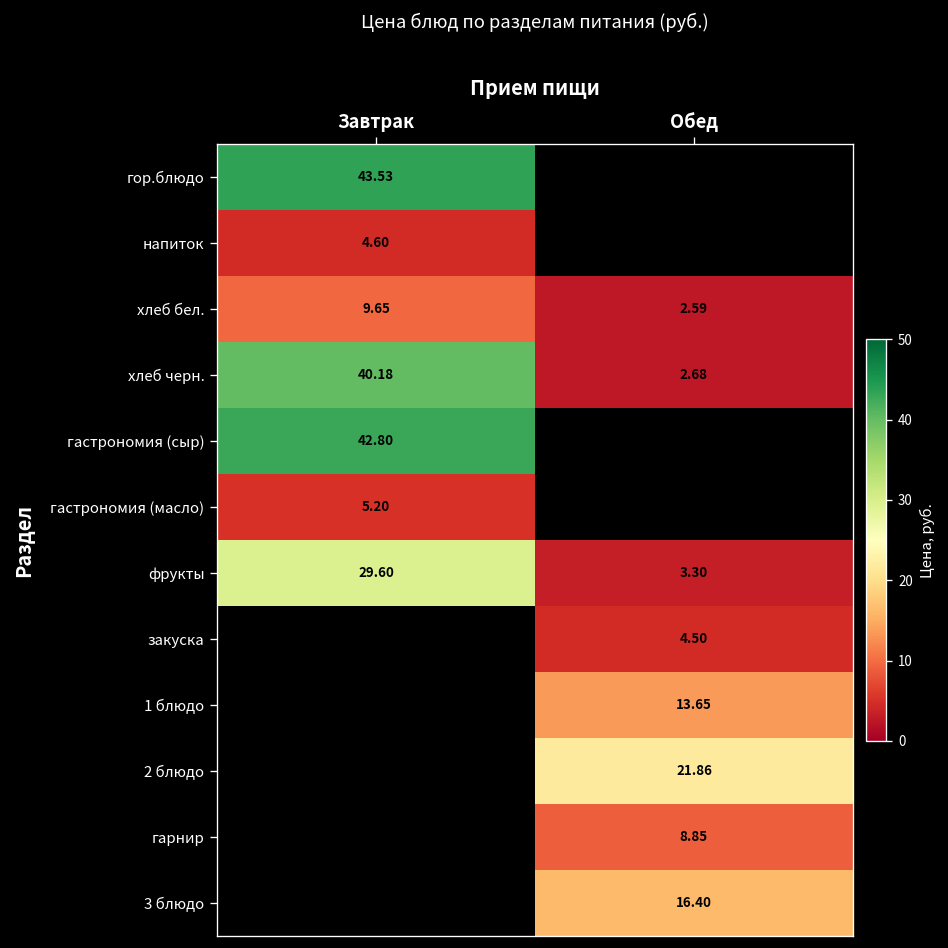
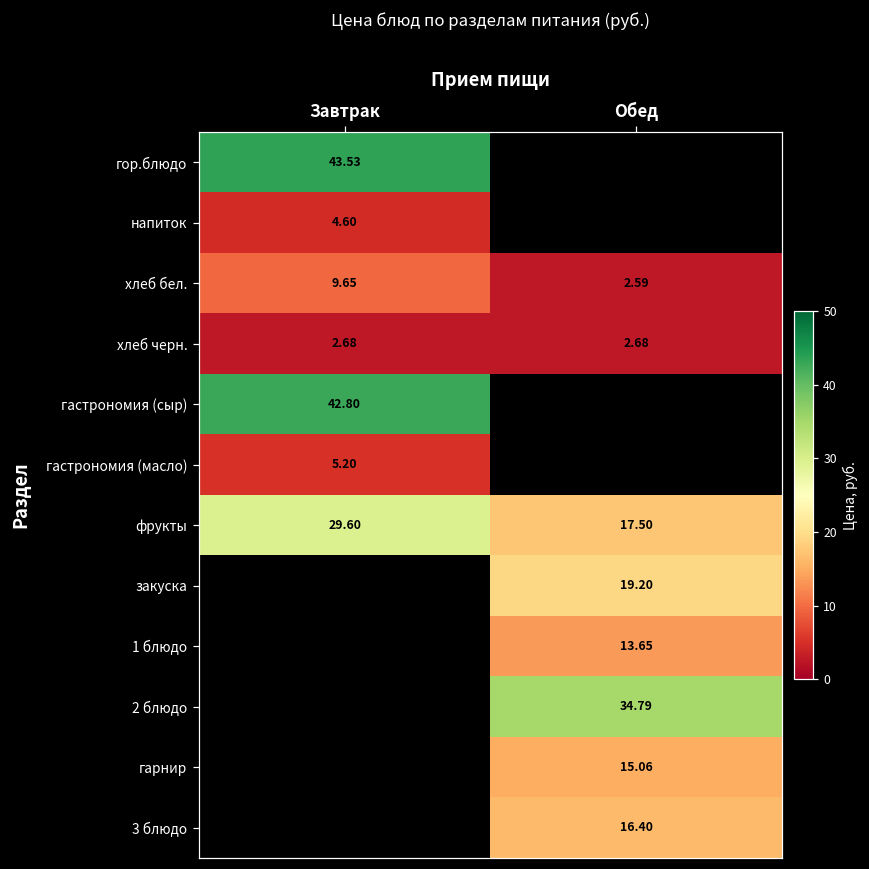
  {
    "гор.блюдо": {
      "Завтрак": 43.53
    },
    "напиток": {
      "Завтрак": 4.60
    },
    "хлеб бел.": {
      "Завтрак": 9.65,
      "Обед": 2.59
    },
    "хлеб черн.": {
-     "Завтрак": 40.18,
+     "Завтрак": 2.68,
      "Обед": 2.68
    },
    "гастрономия (сыр)": {
      "Завтрак": 42.80
    },
    "гастрономия (масло)": {
      "Завтрак": 5.20
    },
    "фрукты": {
      "Завтрак": 29.60,
-     "Обед": 3.30
+     "Обед": 17.50
    },
    "закуска": {
-     "Обед": 4.50
+     "Обед": 19.20
    },
    "1 блюдо": {
      "Обед": 13.65
    },
    "2 блюдо": {
-     "Обед": 21.86
+     "Обед": 34.79
    },
    "гарнир": {
-     "Обед": 8.85
+     "Обед": 15.06
    },
    "3 блюдо": {
      "Обед": 16.40
    }
  }
